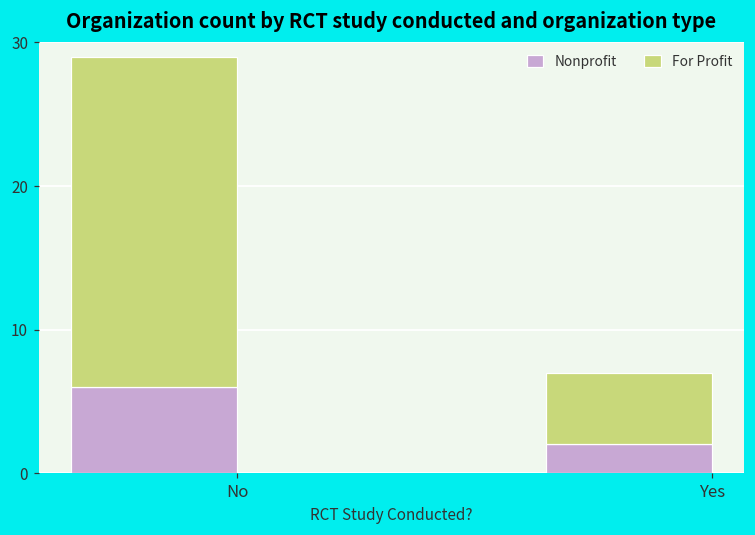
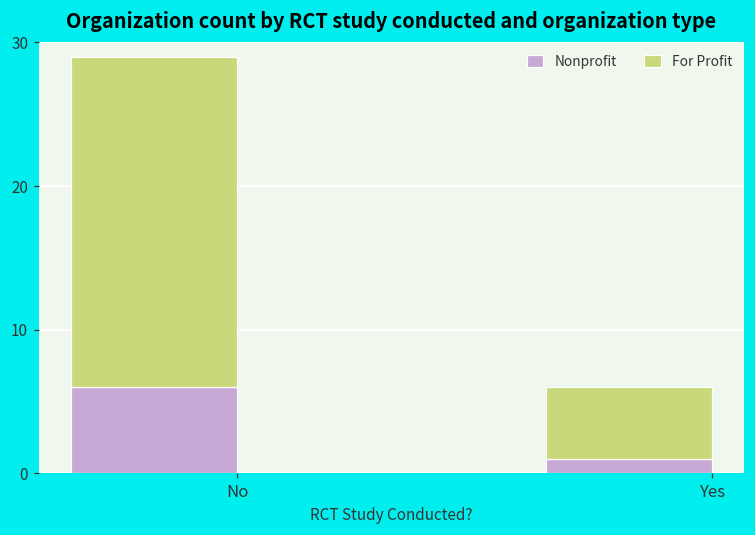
  {
    "Nonprofit": {
      "No": 6,
-     "Yes": 2
+     "Yes": 1
    },
    "For Profit": {
      "No": 23,
      "Yes": 5
    }
  }
